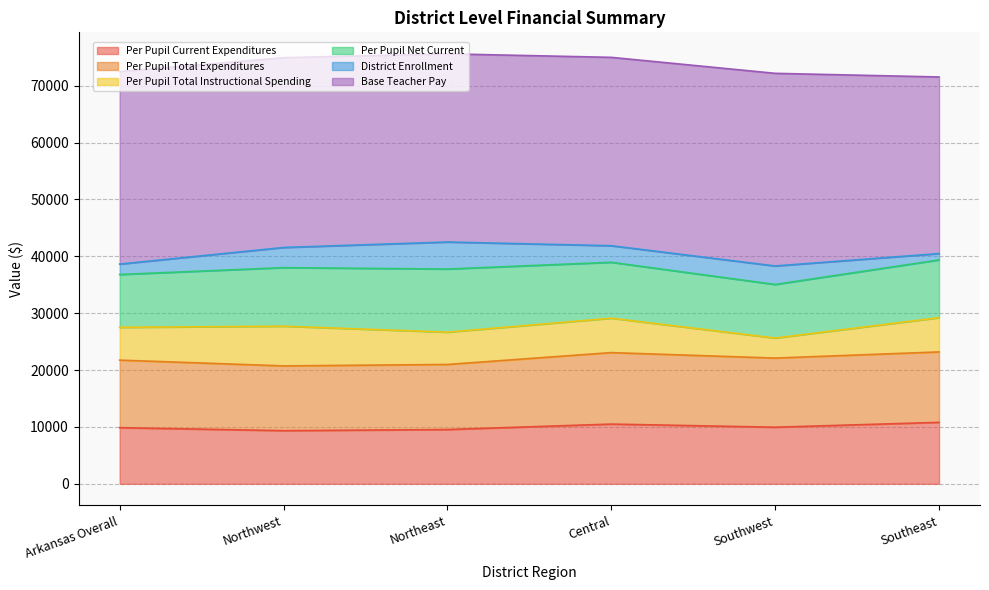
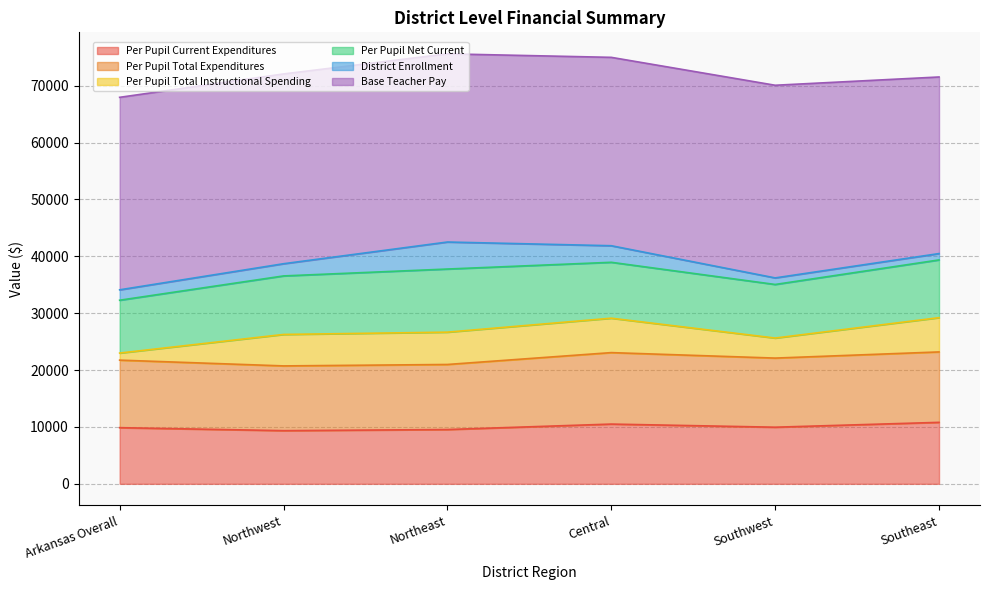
  {
    "Per Pupil Total Instructional Spending": {
-     "Arkansas Overall": 6000,
-     "Northwest": 7000,
+     "Arkansas Overall": 1000,
+     "Northwest": 6000,
      "Northeast": 6000,
      "Central": 6000,
      "Southwest": 4000,
      "Southeast": 6000
    },
    "Per Pupil Net Current": {
      "Arkansas Overall": 9000,
      "Northwest": 10000,
      "Northeast": 11000,
      "Central": 10000,
      "Southwest": 9000,
      "Southeast": 10000
    },
    "District Enrollment": {
      "Arkansas Overall": 2000,
-     "Northwest": 4000,
+     "Northwest": 2000,
      "Northeast": 5000,
      "Central": 3000,
-     "Southwest": 3000,
+     "Southwest": 1000,
      "Southeast": 1000
    },
    "Base Teacher Pay": {
      "Central": 33000,
      "Southwest": 34000,
      "Southeast": 31000
    }
  }
